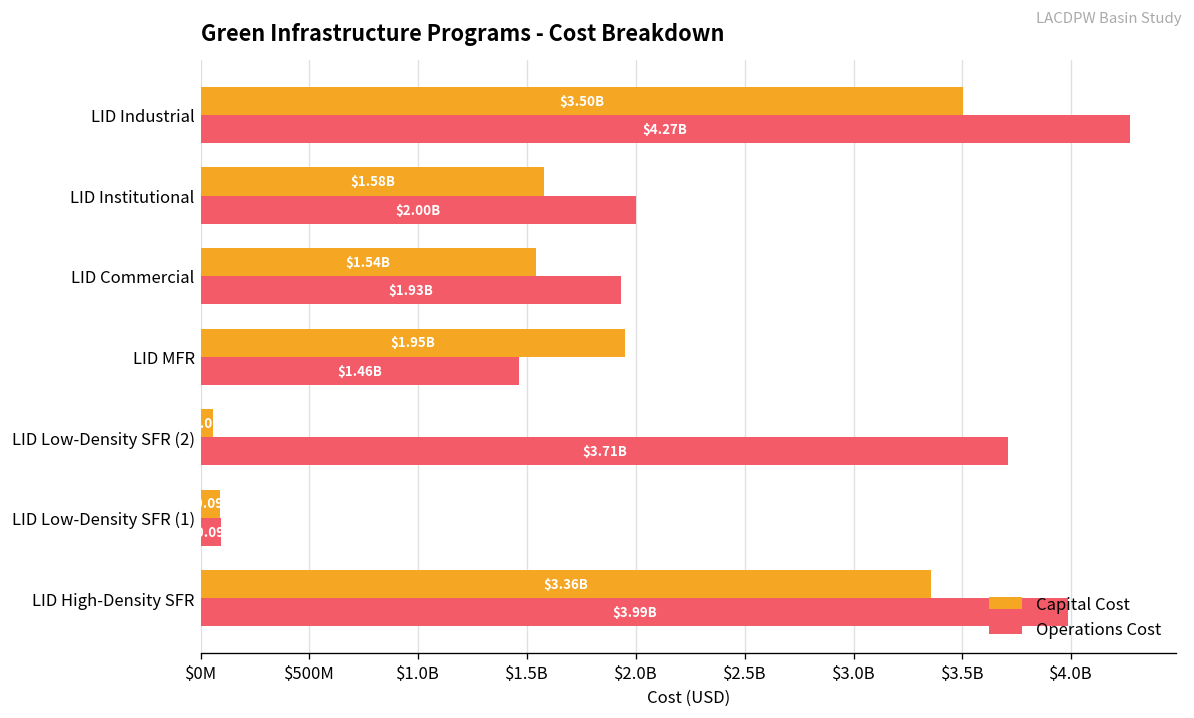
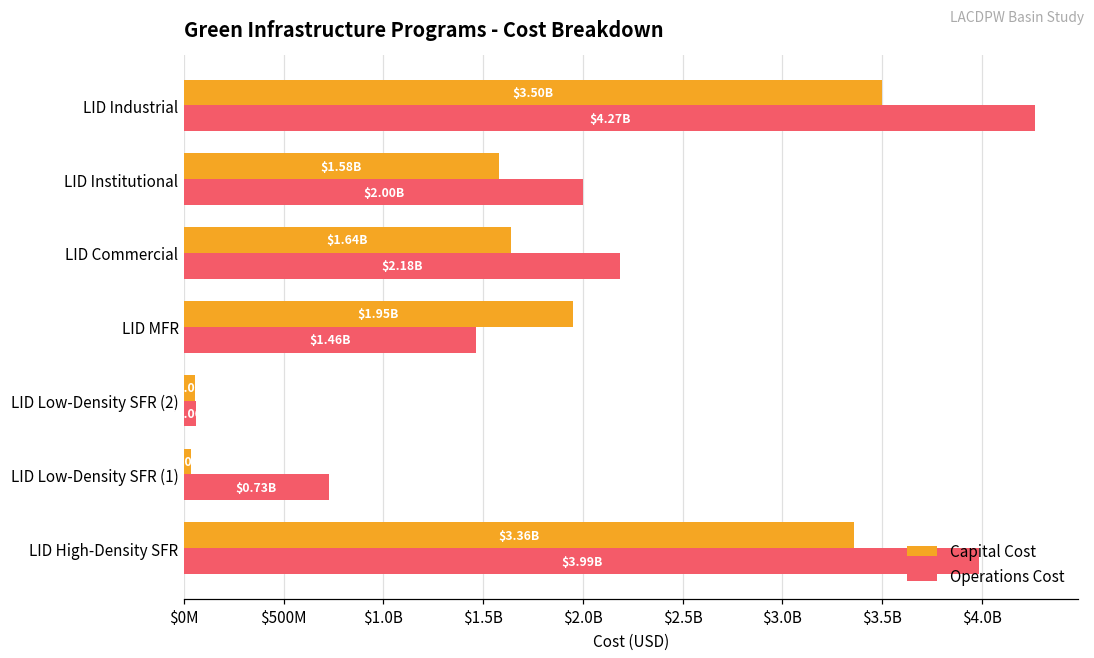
  {
    "Capital Cost": {
      "LID Industrial": "$3.50B",
      "LID Institutional": "$1.58B",
-     "LID Commercial": "$1.54B",
+     "LID Commercial": "$1.64B",
      "LID MFR": "$1.95B",
-     "LID Low-Density SFR (1)": "$90000000",
+     "LID Low-Density SFR (1)": "$30000000",
      "LID High-Density SFR": "$3.36B"
    },
    "Operations Cost": {
      "LID Industrial": "$4.27B",
      "LID Institutional": "$2.00B",
-     "LID Commercial": "$1.93B",
+     "LID Commercial": "$2.18B",
      "LID MFR": "$1.46B",
-     "LID Low-Density SFR (2)": "$3710000000",
-     "LID Low-Density SFR (1)": "$90000000",
+     "LID Low-Density SFR (2)": "$60000000",
+     "LID Low-Density SFR (1)": "$730000000",
      "LID High-Density SFR": "$3.99B"
    }
  }
